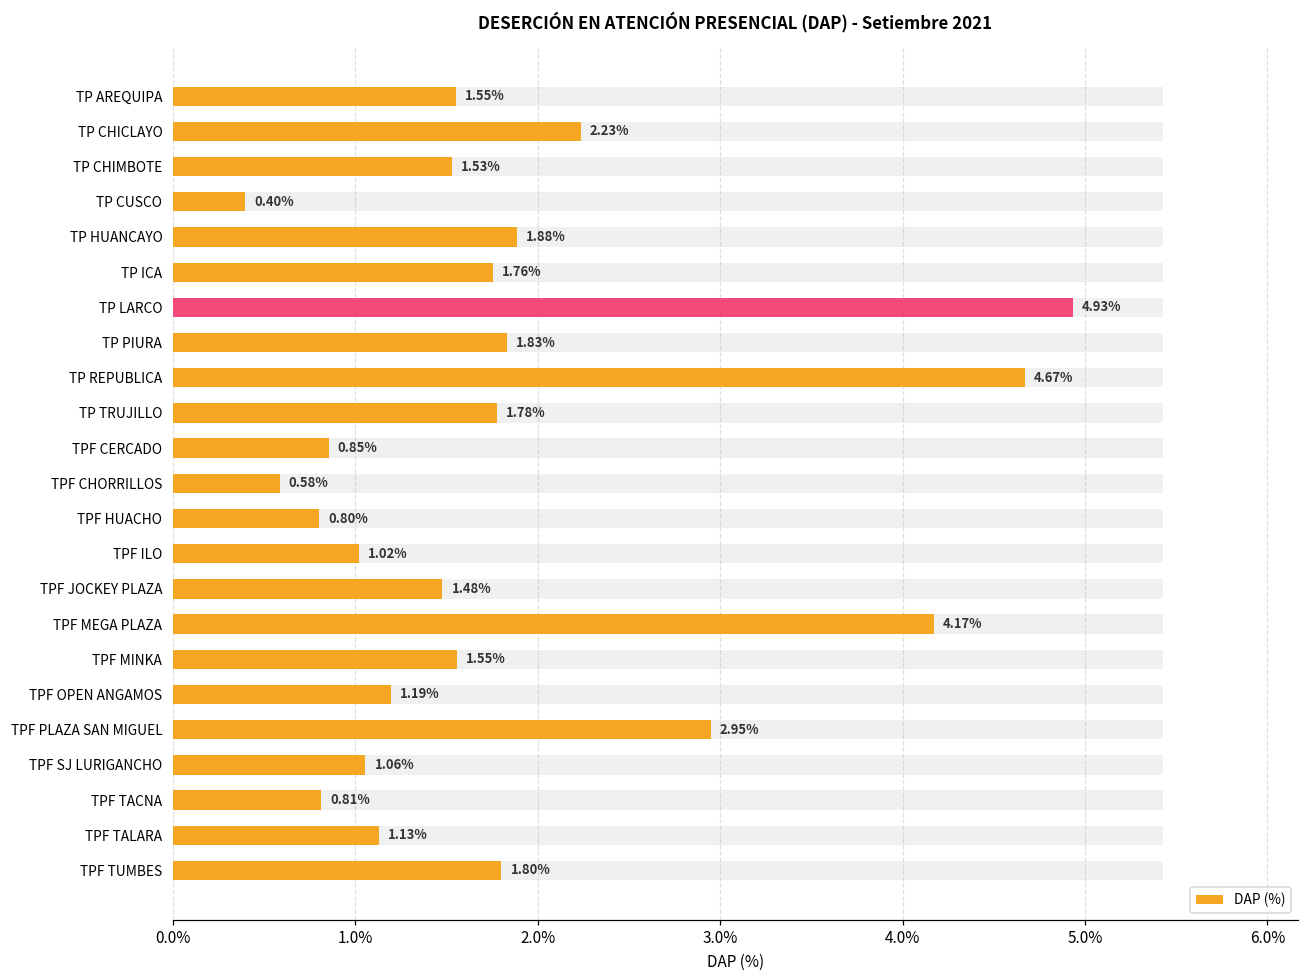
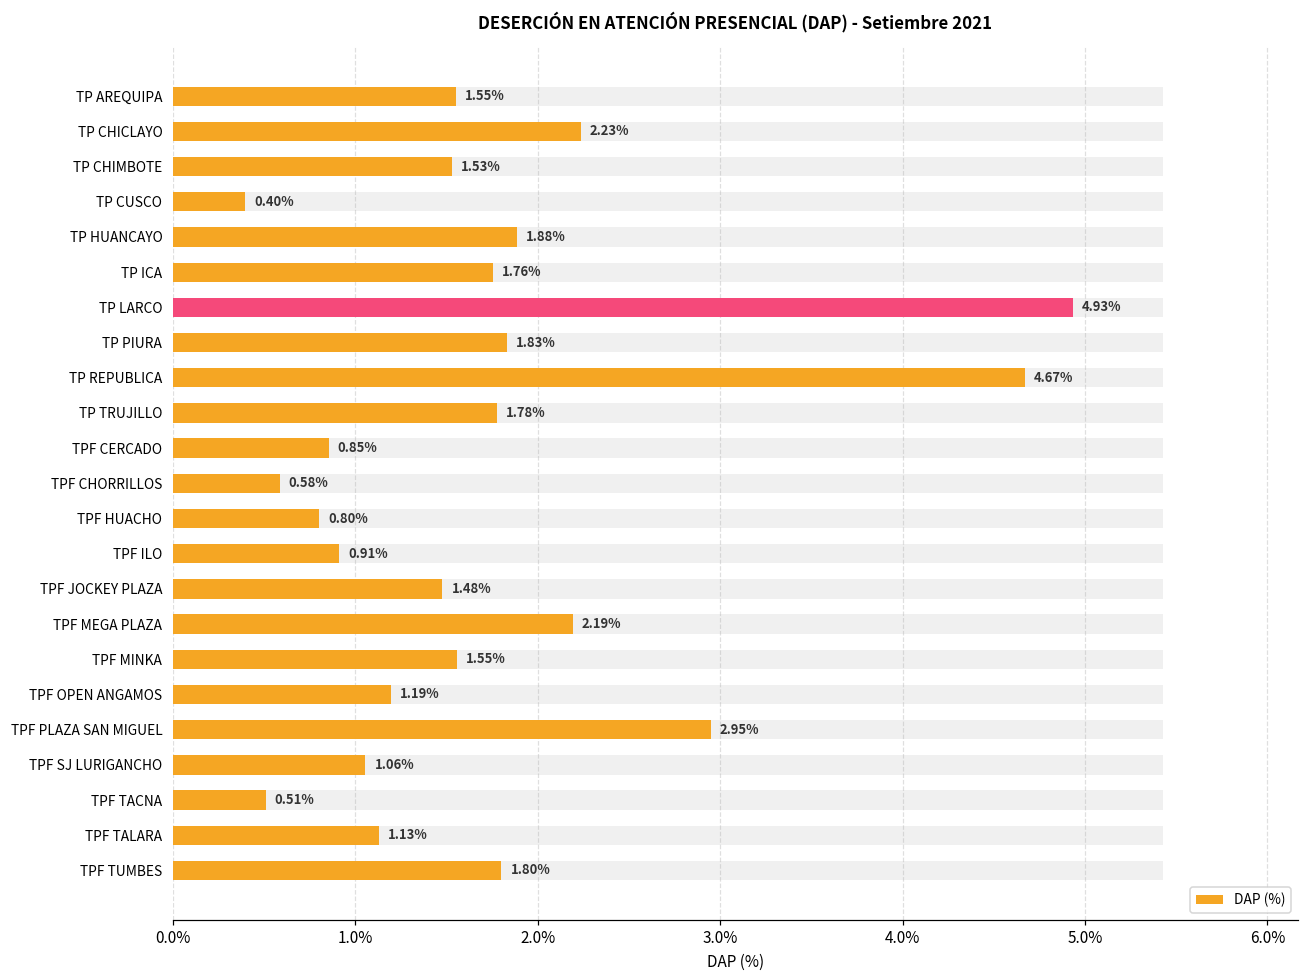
  {
    "DAP (%)": {
-     "TPF ILO": "1.02%",
-     "TPF MEGA PLAZA": "4.17%",
-     "TPF TACNA": "0.81%"
+     "TPF ILO": "0.91%",
+     "TPF MEGA PLAZA": "2.19%",
+     "TPF TACNA": "0.51%"
    }
  }
